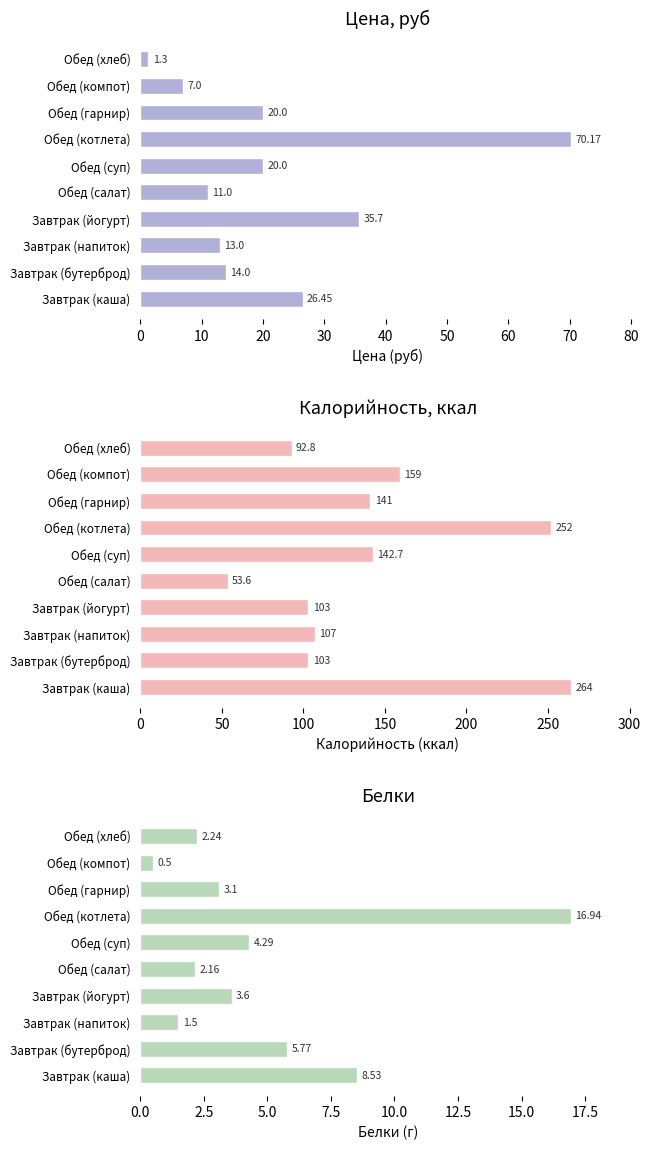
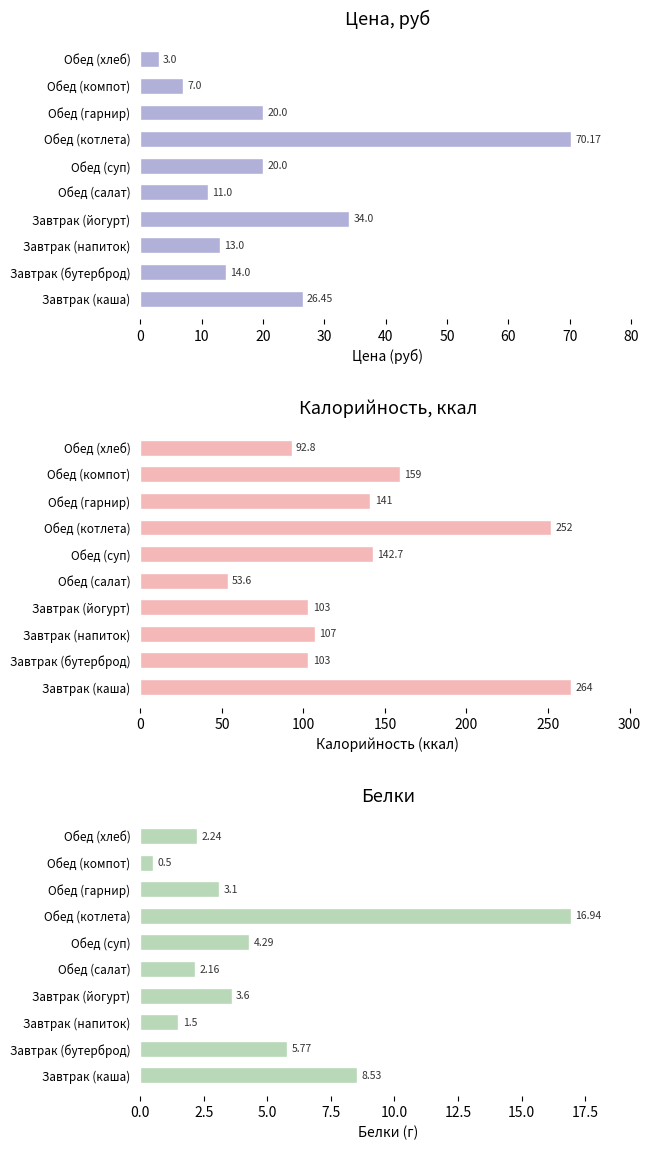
  {
    "Цена, руб": {
-     "Обед (хлеб)": 1.3,
+     "Обед (хлеб)": 3.0,
      "Обед (компот)": 7.0,
      "Обед (гарнир)": 20.0,
      "Обед (котлета)": 70.17,
      "Обед (суп)": 20.0,
      "Обед (салат)": 11.0,
-     "Завтрак (йогурт)": 35.7,
+     "Завтрак (йогурт)": 34.0,
      "Завтрак (напиток)": 13.0,
      "Завтрак (бутерброд)": 14.0,
      "Завтрак (каша)": 26.45
    },
    "Калорийность, ккал": {
      "Обед (хлеб)": 92.8,
      "Обед (компот)": 159,
      "Обед (гарнир)": 141,
      "Обед (котлета)": 252,
      "Обед (суп)": 142.7,
      "Обед (салат)": 53.6,
      "Завтрак (йогурт)": 103,
      "Завтрак (напиток)": 107,
      "Завтрак (бутерброд)": 103,
      "Завтрак (каша)": 264
    },
    "Белки": {
      "Обед (хлеб)": 2.24,
      "Обед (компот)": 0.5,
      "Обед (гарнир)": 3.1,
      "Обед (котлета)": 16.94,
      "Обед (суп)": 4.29,
      "Обед (салат)": 2.16,
      "Завтрак (йогурт)": 3.6,
      "Завтрак (напиток)": 1.5,
      "Завтрак (бутерброд)": 5.77,
      "Завтрак (каша)": 8.53
    }
  }
